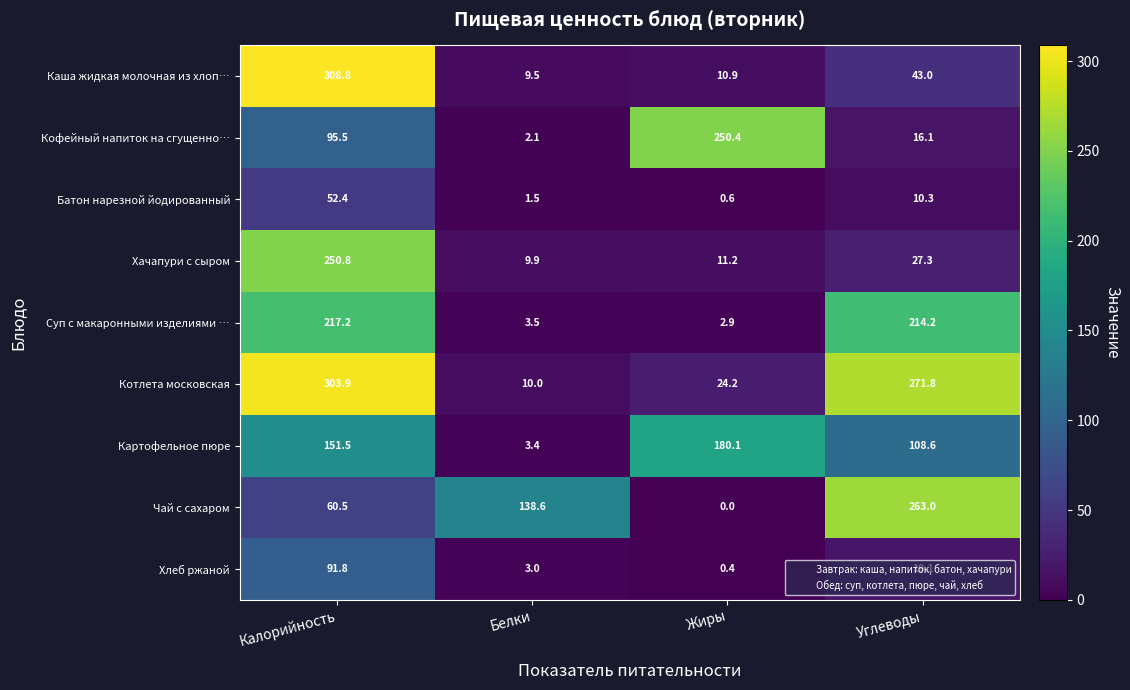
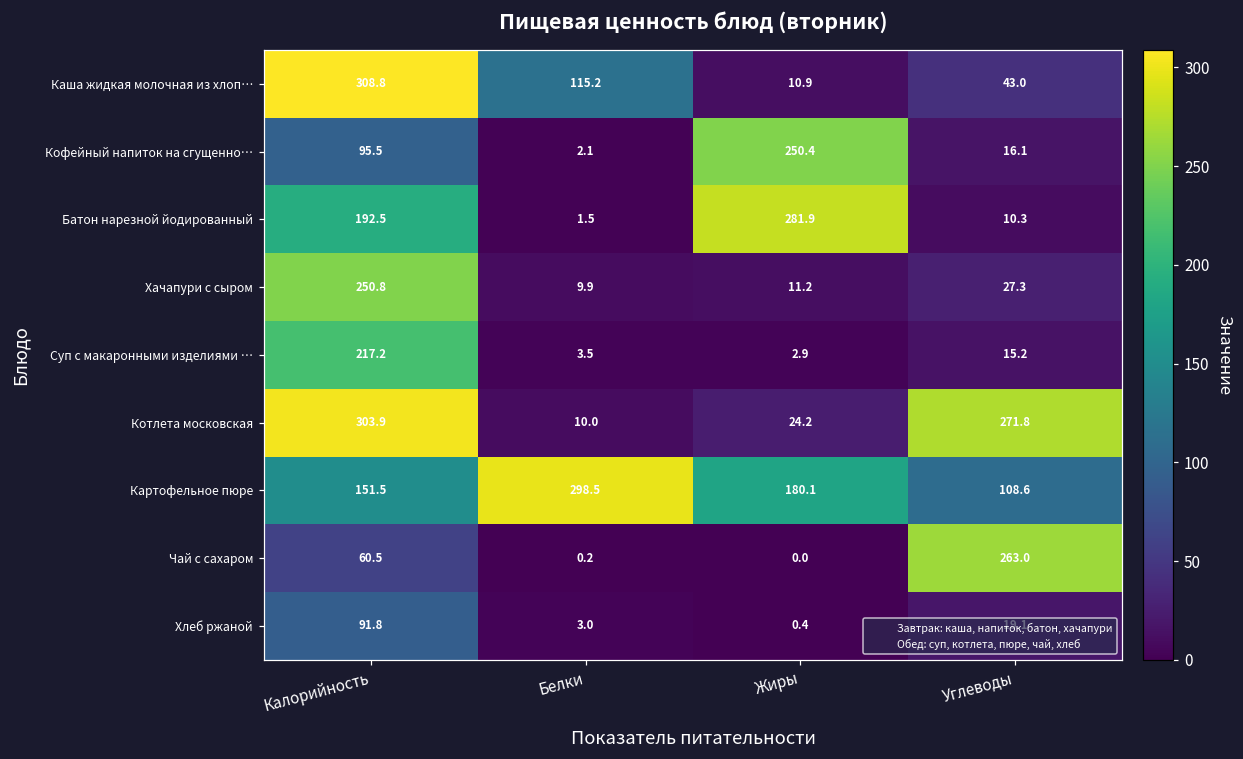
  {
    "Каша жидкая молочная из хлоп…": {
      "Калорийность": 308.8,
-     "Белки": 9.5,
+     "Белки": 115.2,
      "Жиры": 10.9,
      "Углеводы": 43.0
    },
    "Кофейный напиток на сгущенно…": {
      "Калорийность": 95.5,
      "Белки": 2.1,
      "Жиры": 250.4,
      "Углеводы": 16.1
    },
    "Батон нарезной йодированный": {
-     "Калорийность": 52.4,
+     "Калорийность": 192.5,
      "Белки": 1.5,
-     "Жиры": 0.6,
+     "Жиры": 281.9,
      "Углеводы": 10.3
    },
    "Хачапури с сыром": {
      "Калорийность": 250.8,
      "Белки": 9.9,
      "Жиры": 11.2,
      "Углеводы": 27.3
    },
    "Суп с макаронными изделиями …": {
      "Калорийность": 217.2,
      "Белки": 3.5,
      "Жиры": 2.9,
-     "Углеводы": 214.2
+     "Углеводы": 15.2
    },
    "Котлета московская": {
      "Калорийность": 303.9,
      "Белки": 10.0,
      "Жиры": 24.2,
      "Углеводы": 271.8
    },
    "Картофельное пюре": {
      "Калорийность": 151.5,
-     "Белки": 3.4,
+     "Белки": 298.5,
      "Жиры": 180.1,
      "Углеводы": 108.6
    },
    "Чай с сахаром": {
      "Калорийность": 60.5,
-     "Белки": 138.6,
+     "Белки": 0.2,
      "Жиры": 0.0,
      "Углеводы": 263.0
    },
    "Хлеб ржаной": {
      "Калорийность": 91.8,
      "Белки": 3.0,
      "Жиры": 0.4
    }
  }
